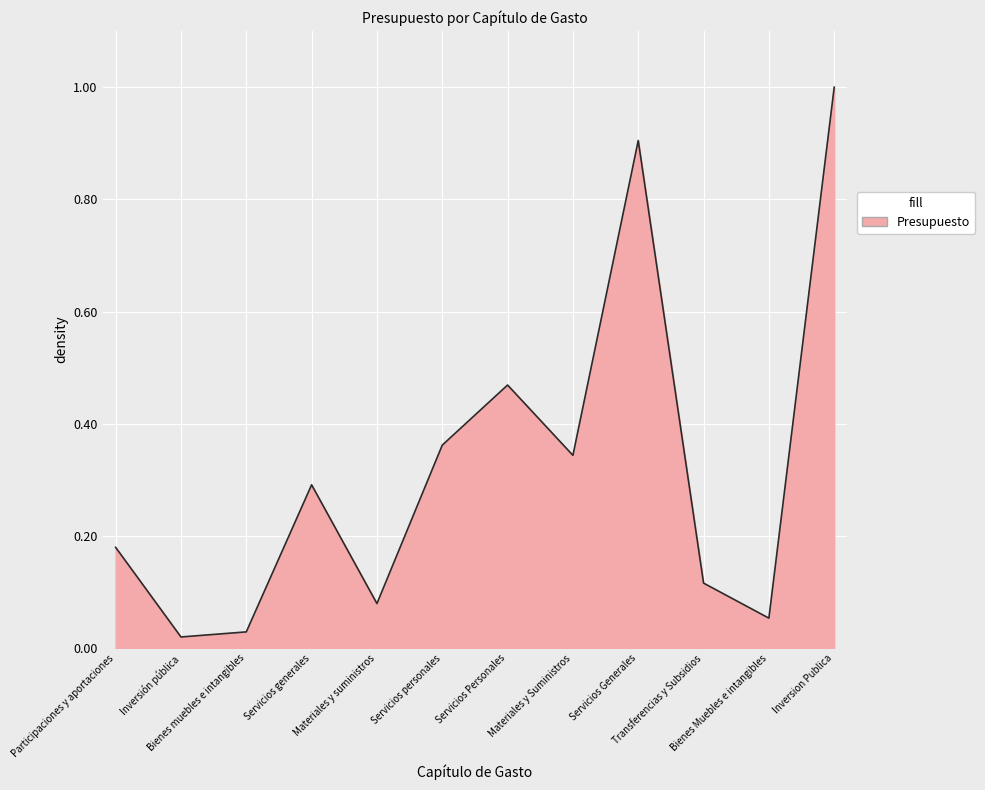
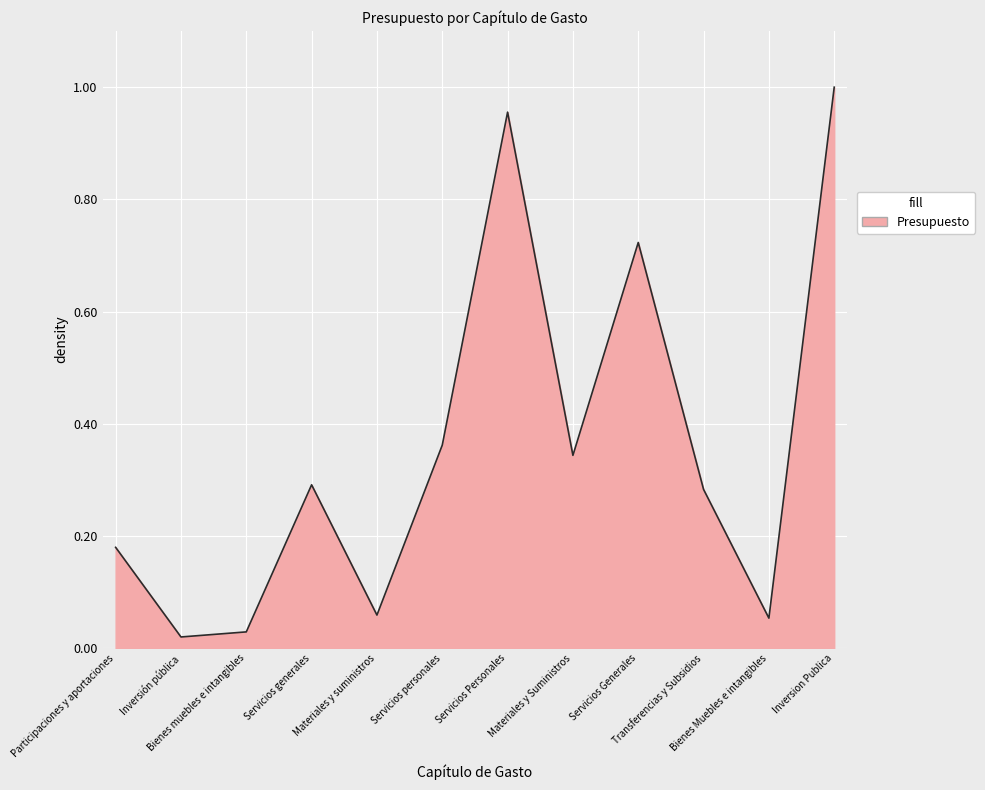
  {
    "Participaciones y aportaciones": 0.18,
    "Inversión pública": 0.02,
    "Bienes muebles e intangibles": 0.03,
    "Servicios generales": 0.29,
-   "Materiales y suministros": 0.08,
+   "Materiales y suministros": 0.06,
    "Servicios personales": 0.36,
-   "Servicios Personales": 0.47,
+   "Servicios Personales": 0.96,
    "Materiales y Suministros": 0.34,
-   "Servicios Generales": 0.90,
-   "Transferencias y Subsidios": 0.12,
+   "Servicios Generales": 0.72,
+   "Transferencias y Subsidios": 0.28,
    "Bienes Muebles e intangibles": 0.05,
    "Inversion Publica": 1.00
  }
